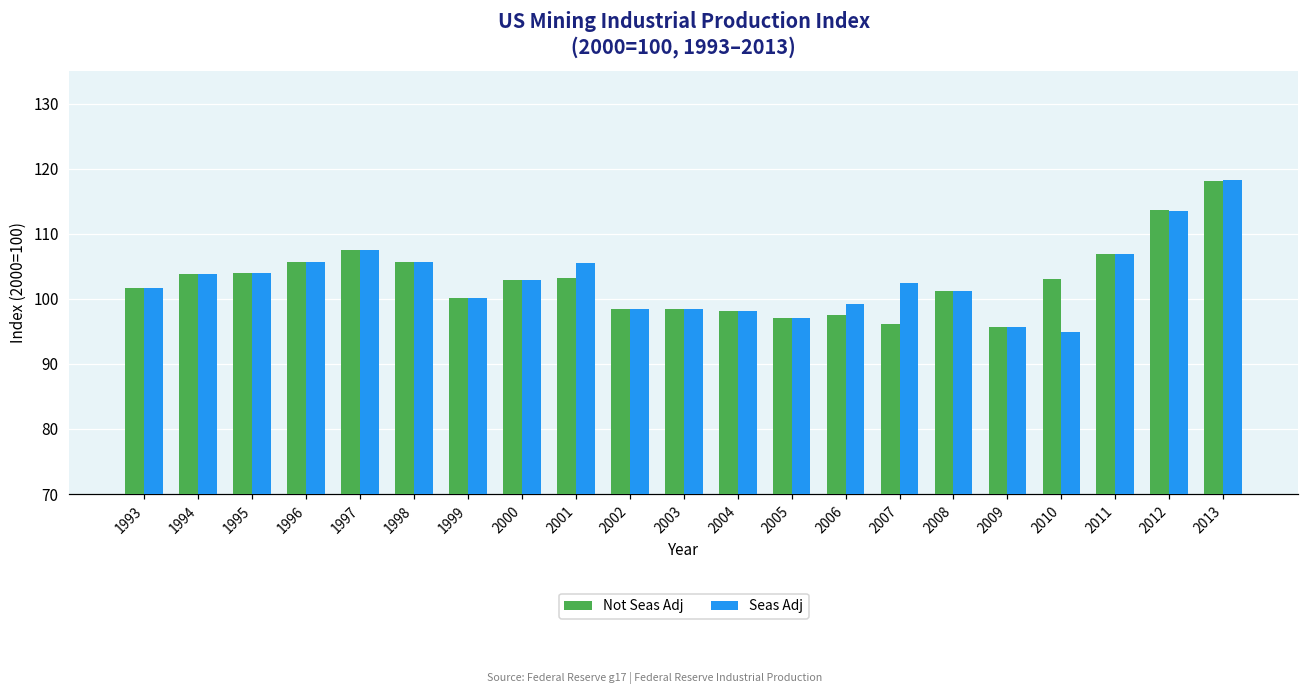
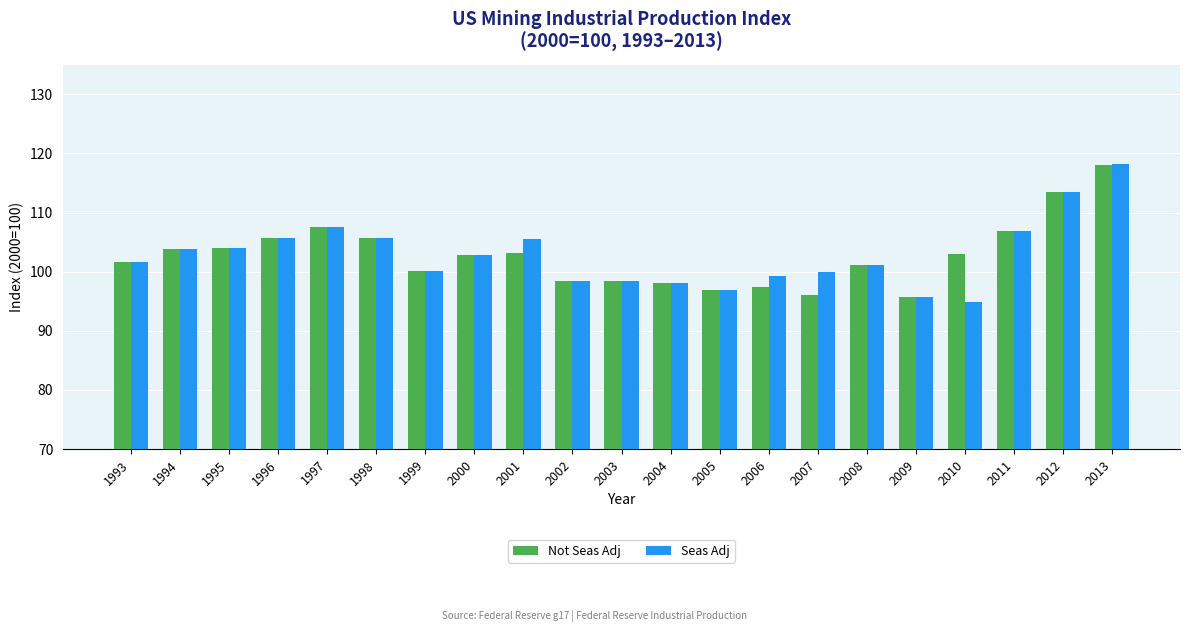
  {
    "Not Seas Adj": {
      "1993": 102,
      "1994": 104,
      "1995": 104,
      "1996": 106,
      "1997": 108,
      "1998": 106,
      "1999": 100,
      "2000": 103,
      "2001": 103,
      "2002": 98,
      "2003": 98,
      "2004": 98,
      "2005": 97,
      "2006": 97,
      "2007": 96,
      "2008": 101,
      "2009": 96,
      "2010": 103,
      "2011": 107,
      "2012": 114,
      "2013": 118
    },
    "Seas Adj": {
      "1993": 102,
      "1994": 104,
      "1995": 104,
      "1996": 106,
      "1997": 108,
      "1998": 106,
      "1999": 100,
      "2000": 103,
      "2001": 105,
      "2002": 98,
      "2003": 98,
      "2004": 98,
      "2005": 97,
      "2006": 99,
-     "2007": 102,
+     "2007": 100,
      "2008": 101,
      "2009": 96,
      "2010": 95,
      "2011": 107,
      "2012": 114,
      "2013": 118
    }
  }
